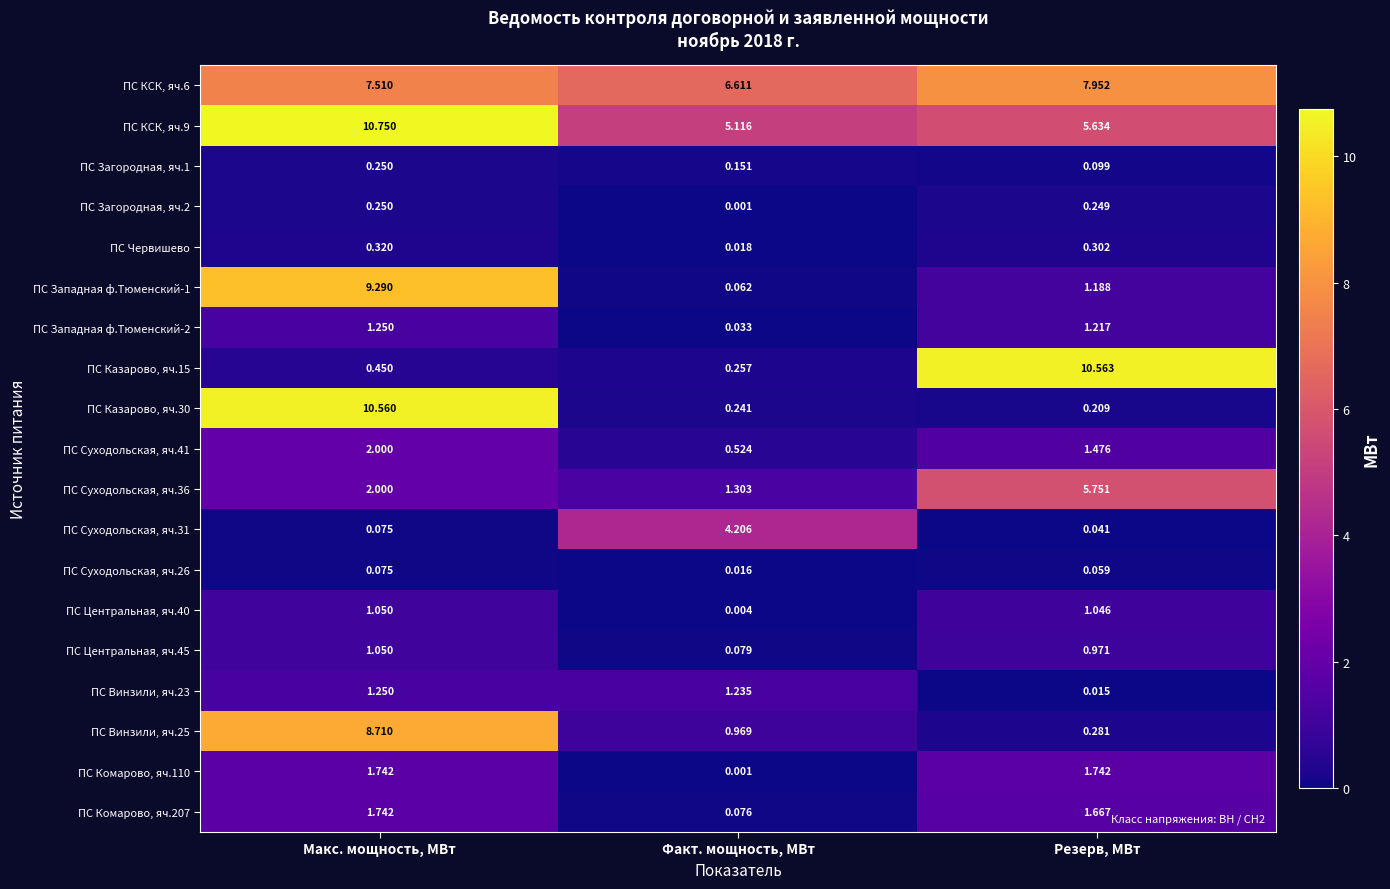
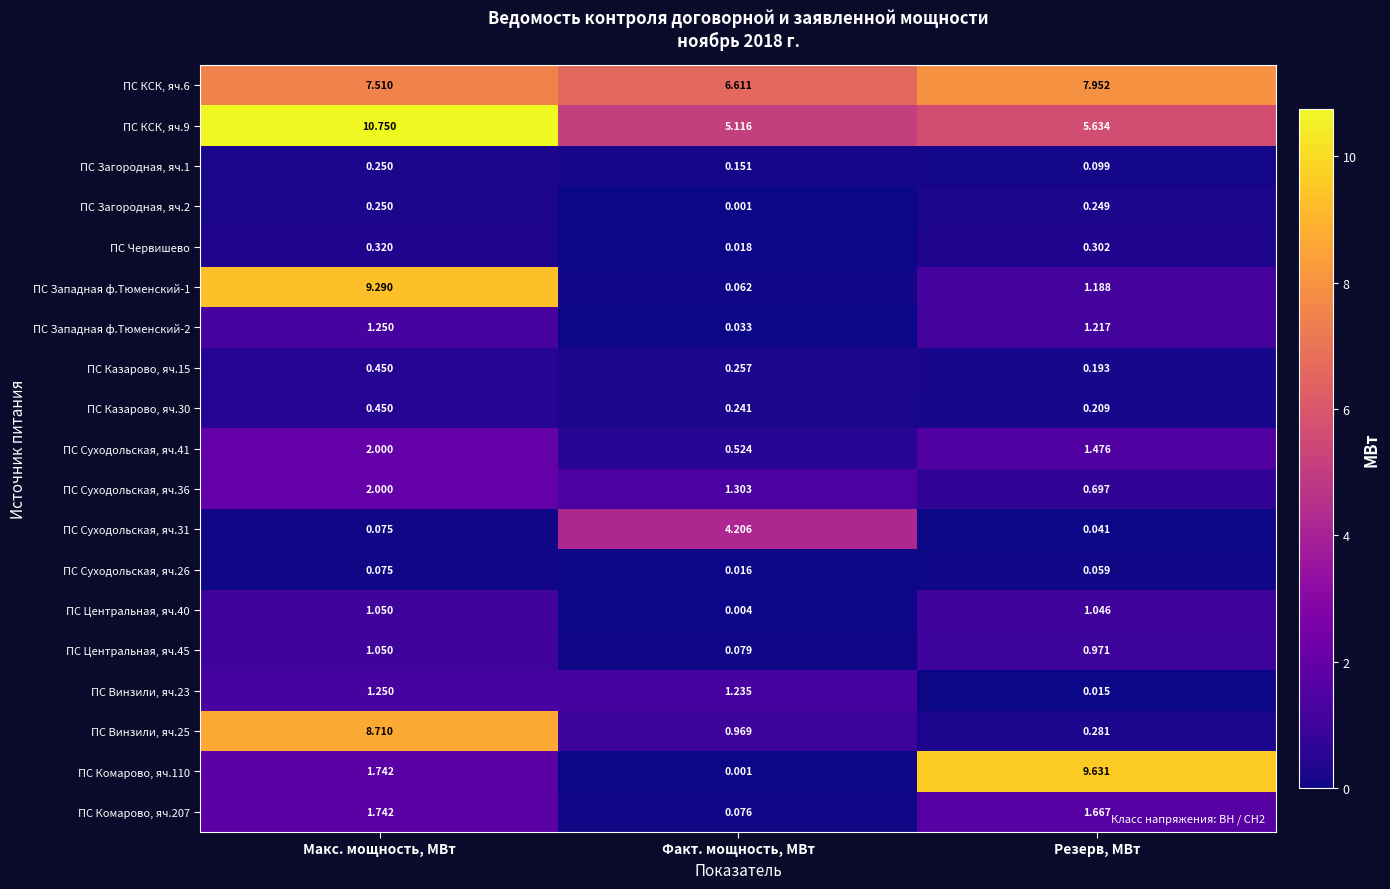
  {
    "ПС КСК, яч.6": {
      "Макс. мощность, МВт": 7.510,
      "Факт. мощность, МВт": 6.611,
      "Резерв, МВт": 7.952
    },
    "ПС КСК, яч.9": {
      "Макс. мощность, МВт": 10.750,
      "Факт. мощность, МВт": 5.116,
      "Резерв, МВт": 5.634
    },
    "ПС Загородная, яч.1": {
      "Макс. мощность, МВт": 0.250,
      "Факт. мощность, МВт": 0.151,
      "Резерв, МВт": 0.099
    },
    "ПС Загородная, яч.2": {
      "Макс. мощность, МВт": 0.250,
      "Факт. мощность, МВт": 0.001,
      "Резерв, МВт": 0.249
    },
    "ПС Червишево": {
      "Макс. мощность, МВт": 0.320,
      "Факт. мощность, МВт": 0.018,
      "Резерв, МВт": 0.302
    },
    "ПС Западная ф.Тюменский-1": {
      "Макс. мощность, МВт": 9.290,
      "Факт. мощность, МВт": 0.062,
      "Резерв, МВт": 1.188
    },
    "ПС Западная ф.Тюменский-2": {
      "Макс. мощность, МВт": 1.250,
      "Факт. мощность, МВт": 0.033,
      "Резерв, МВт": 1.217
    },
    "ПС Казарово, яч.15": {
      "Макс. мощность, МВт": 0.450,
      "Факт. мощность, МВт": 0.257,
-     "Резерв, МВт": 10.563
+     "Резерв, МВт": 0.193
    },
    "ПС Казарово, яч.30": {
-     "Макс. мощность, МВт": 10.560,
+     "Макс. мощность, МВт": 0.450,
      "Факт. мощность, МВт": 0.241,
      "Резерв, МВт": 0.209
    },
    "ПС Суходольская, яч.41": {
      "Макс. мощность, МВт": 2.000,
      "Факт. мощность, МВт": 0.524,
      "Резерв, МВт": 1.476
    },
    "ПС Суходольская, яч.36": {
      "Макс. мощность, МВт": 2.000,
      "Факт. мощность, МВт": 1.303,
-     "Резерв, МВт": 5.751
+     "Резерв, МВт": 0.697
    },
    "ПС Суходольская, яч.31": {
      "Макс. мощность, МВт": 0.075,
      "Факт. мощность, МВт": 4.206,
      "Резерв, МВт": 0.041
    },
    "ПС Суходольская, яч.26": {
      "Макс. мощность, МВт": 0.075,
      "Факт. мощность, МВт": 0.016,
      "Резерв, МВт": 0.059
    },
    "ПС Центральная, яч.40": {
      "Макс. мощность, МВт": 1.050,
      "Факт. мощность, МВт": 0.004,
      "Резерв, МВт": 1.046
    },
    "ПС Центральная, яч.45": {
      "Макс. мощность, МВт": 1.050,
      "Факт. мощность, МВт": 0.079,
      "Резерв, МВт": 0.971
    },
    "ПС Винзили, яч.23": {
      "Макс. мощность, МВт": 1.250,
      "Факт. мощность, МВт": 1.235,
      "Резерв, МВт": 0.015
    },
    "ПС Винзили, яч.25": {
      "Макс. мощность, МВт": 8.710,
      "Факт. мощность, МВт": 0.969,
      "Резерв, МВт": 0.281
    },
    "ПС Комарово, яч.110": {
      "Макс. мощность, МВт": 1.742,
      "Факт. мощность, МВт": 0.001,
-     "Резерв, МВт": 1.742
+     "Резерв, МВт": 9.631
    },
    "ПС Комарово, яч.207": {
      "Макс. мощность, МВт": 1.742,
      "Факт. мощность, МВт": 0.076
    }
  }
